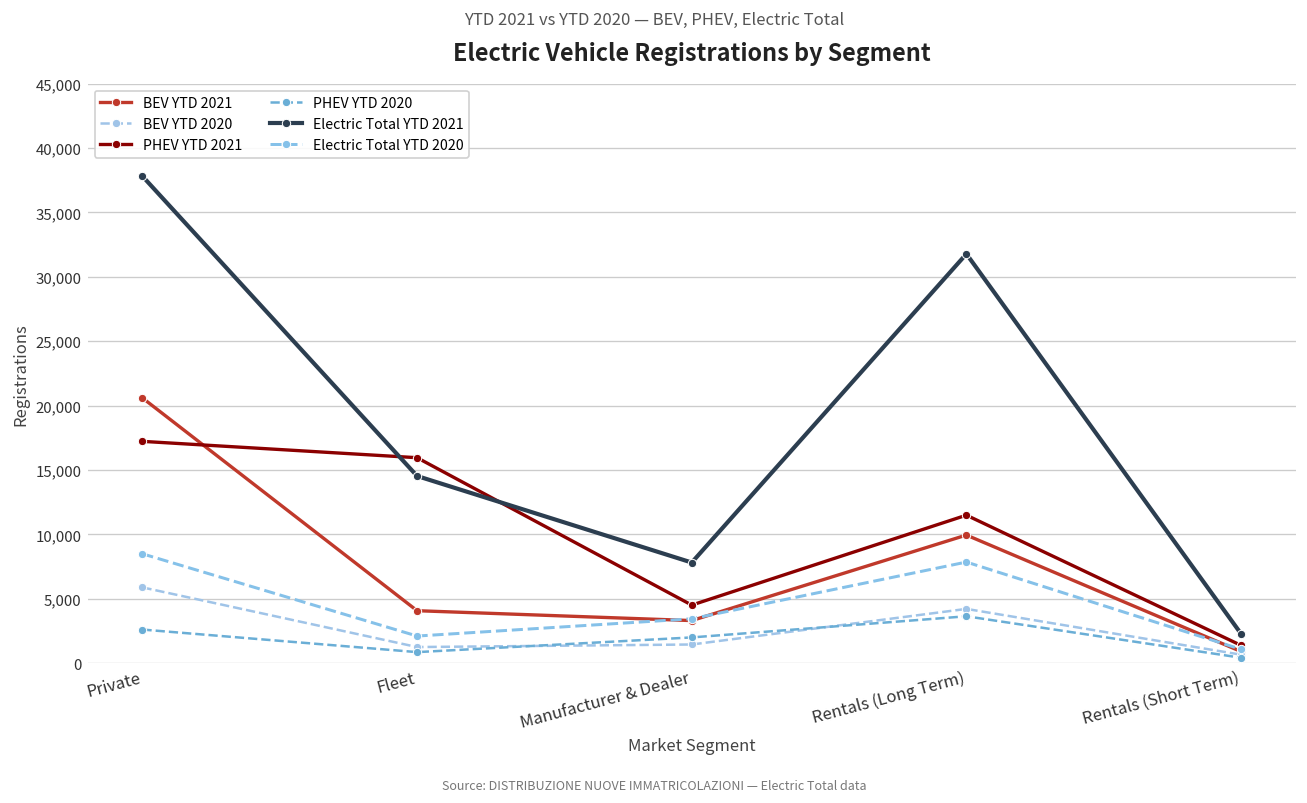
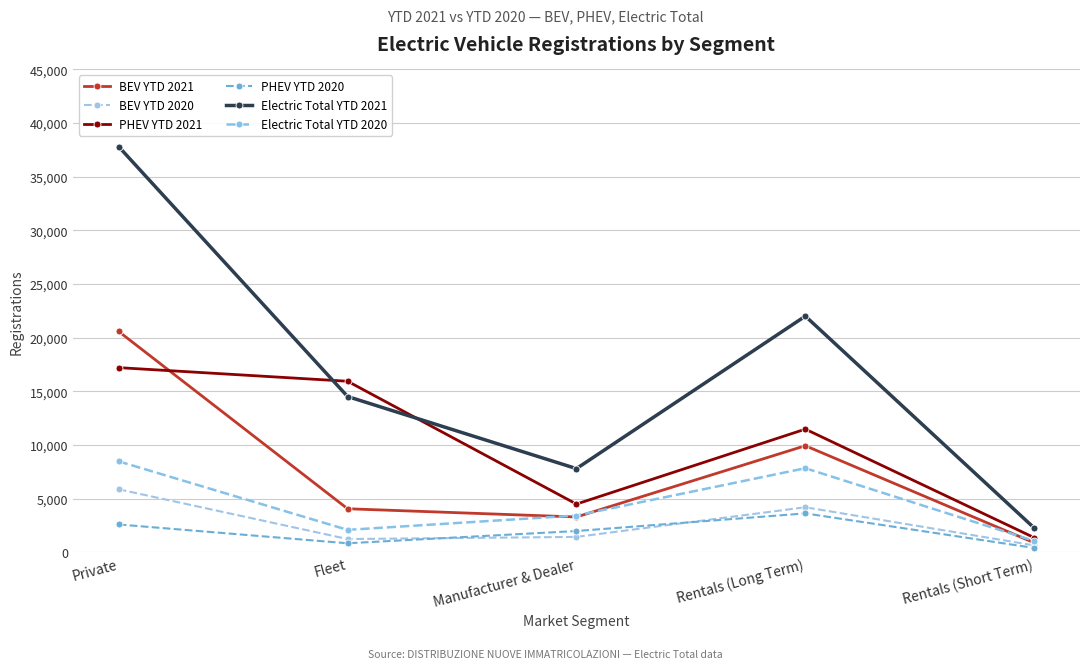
  {
    "BEV YTD 2021": {
      "Private": "20,600",
      "Fleet": "4,100",
      "Rentals (Long Term)": "9,900"
    },
    "PHEV YTD 2021": {
      "Private": "17,200",
      "Fleet": "15,900",
      "Manufacturer & Dealer": "4,500",
      "Rentals (Long Term)": "11,500",
      "Rentals (Short Term)": "1,400"
    },
    "Electric Total YTD 2021": {
      "Private": "37,800",
      "Fleet": "14,500",
      "Manufacturer & Dealer": "7,800",
-     "Rentals (Long Term)": "31,800",
+     "Rentals (Long Term)": "22,000",
      "Rentals (Short Term)": "2,300"
    }
  }
